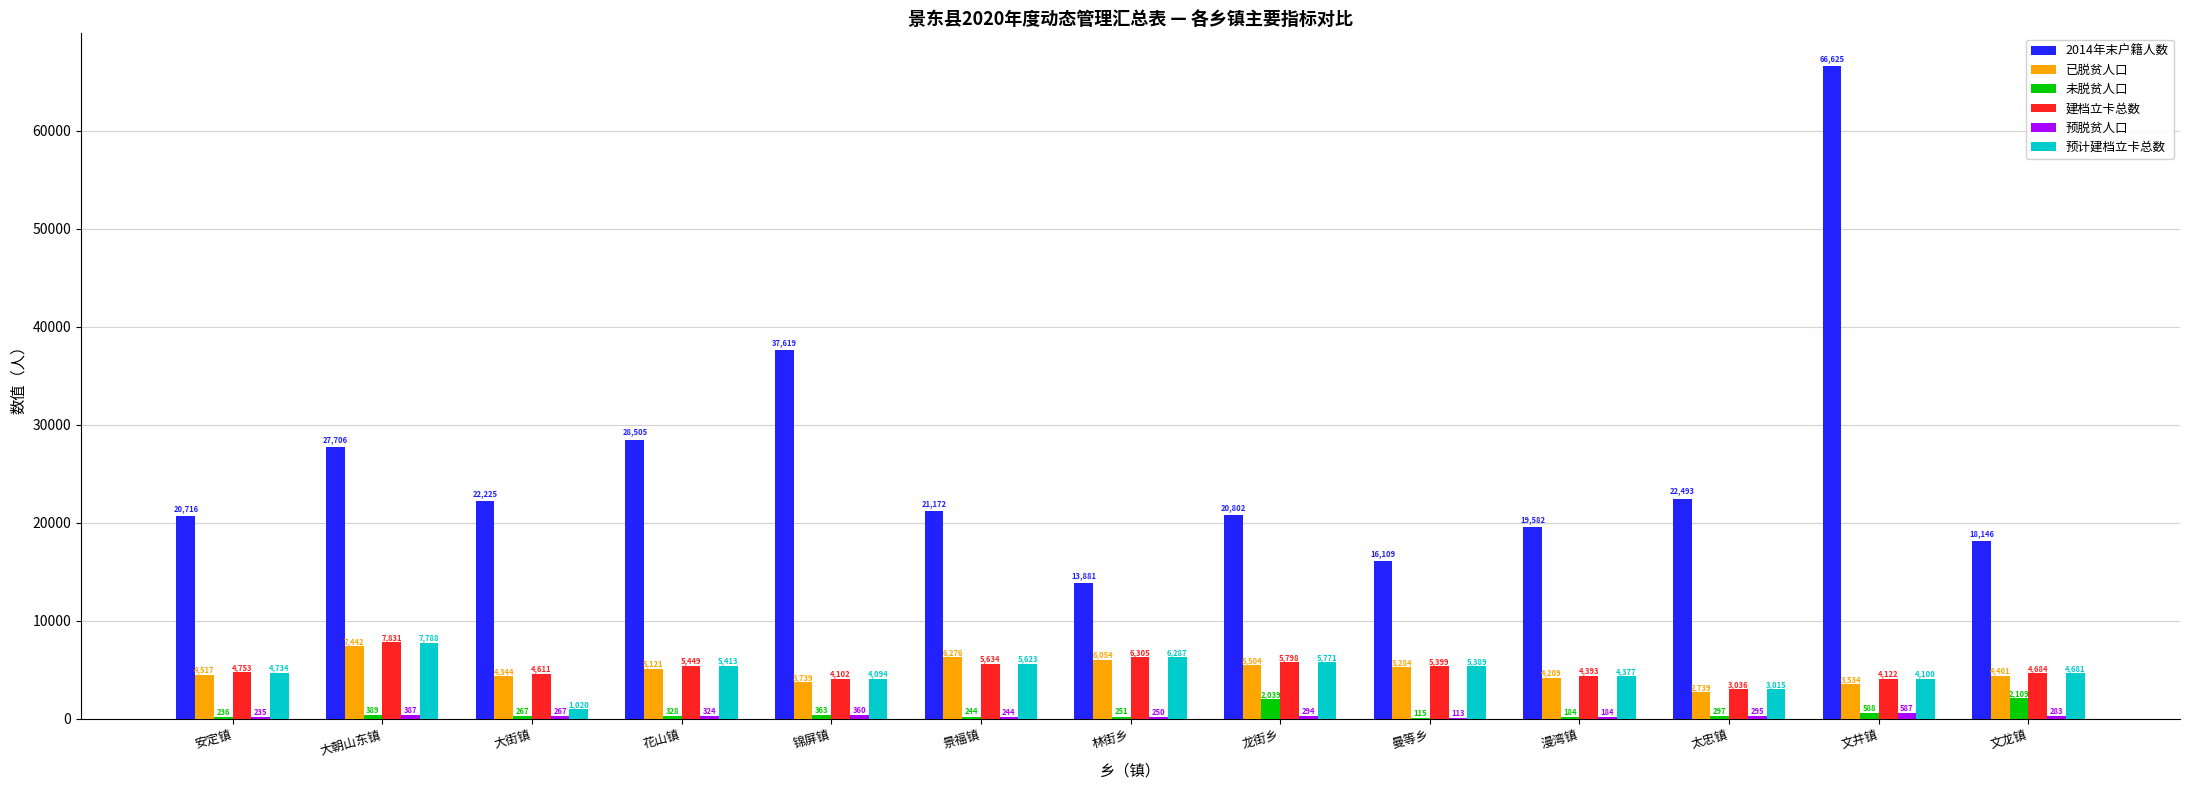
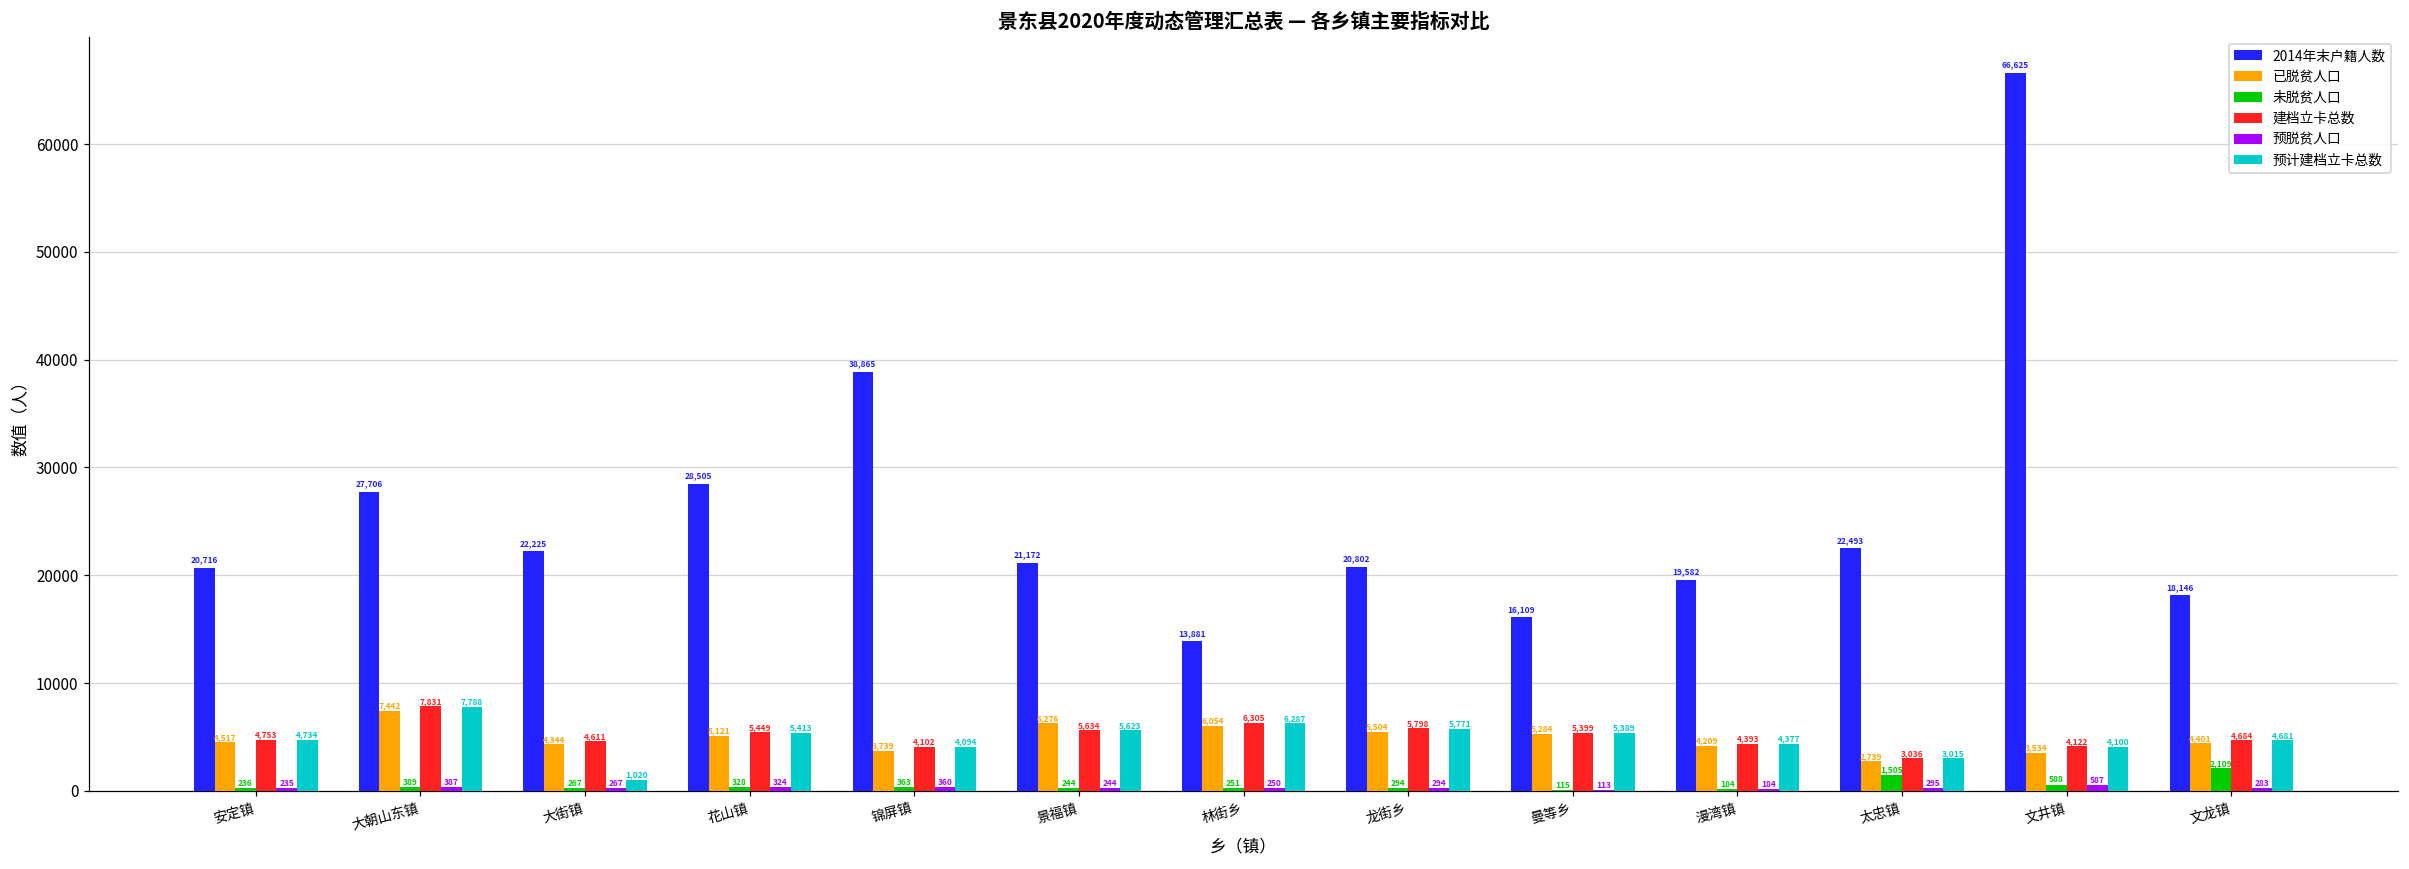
  {
    "2014年末户籍人数": {
      "安定镇": "20,716",
      "大朝山东镇": "27,706",
      "大街镇": "22,225",
      "花山镇": "28,505",
-     "锦屏镇": "37,619",
+     "锦屏镇": "38,865",
      "景福镇": "21,172",
      "林街乡": "13,881",
      "龙街乡": "20,802",
      "曼等乡": "16,109",
      "漫湾镇": "19,582",
      "太忠镇": "22,493",
      "文井镇": "66,625",
      "文龙镇": "18,146"
    },
    "已脱贫人口": {
      "安定镇": "4,517",
      "大朝山东镇": "7,442",
      "大街镇": "4,344",
      "花山镇": "5,121",
      "锦屏镇": "3,739",
      "景福镇": "6,276",
      "林街乡": "6,054",
      "龙街乡": "5,504",
      "曼等乡": "5,284",
      "漫湾镇": "4,209",
      "太忠镇": "2,739",
      "文井镇": "3,534",
      "文龙镇": "4,401"
    },
    "未脱贫人口": {
      "安定镇": "236",
      "大朝山东镇": "389",
      "大街镇": "267",
      "花山镇": "328",
      "锦屏镇": "363",
      "景福镇": "244",
      "林街乡": "251",
-     "龙街乡": "2,039",
+     "龙街乡": "294",
      "曼等乡": "115",
      "漫湾镇": "184",
-     "太忠镇": "297",
+     "太忠镇": "1,505",
      "文井镇": "588",
      "文龙镇": "2,109"
    },
    "建档立卡总数": {
      "安定镇": "4,753",
      "大朝山东镇": "7,831",
      "大街镇": "4,611",
      "花山镇": "5,449",
      "锦屏镇": "4,102",
      "景福镇": "5,634",
      "林街乡": "6,305",
      "龙街乡": "5,798",
      "曼等乡": "5,399",
      "漫湾镇": "4,393",
      "太忠镇": "3,036",
      "文井镇": "4,122",
      "文龙镇": "4,684"
    },
    "预脱贫人口": {
      "安定镇": "235",
      "大朝山东镇": "387",
      "大街镇": "267",
      "花山镇": "324",
      "锦屏镇": "360",
      "景福镇": "244",
      "林街乡": "250",
      "龙街乡": "294",
      "曼等乡": "113",
      "漫湾镇": "184",
      "太忠镇": "295",
      "文井镇": "587",
      "文龙镇": "283"
    },
    "预计建档立卡总数": {
      "安定镇": "4,734",
      "大朝山东镇": "7,788",
      "大街镇": "1,020",
      "花山镇": "5,413",
      "锦屏镇": "4,094",
      "景福镇": "5,623",
      "林街乡": "6,287",
      "龙街乡": "5,771",
      "曼等乡": "5,389",
      "漫湾镇": "4,377",
      "太忠镇": "3,015",
      "文井镇": "4,100",
      "文龙镇": "4,681"
    }
  }
